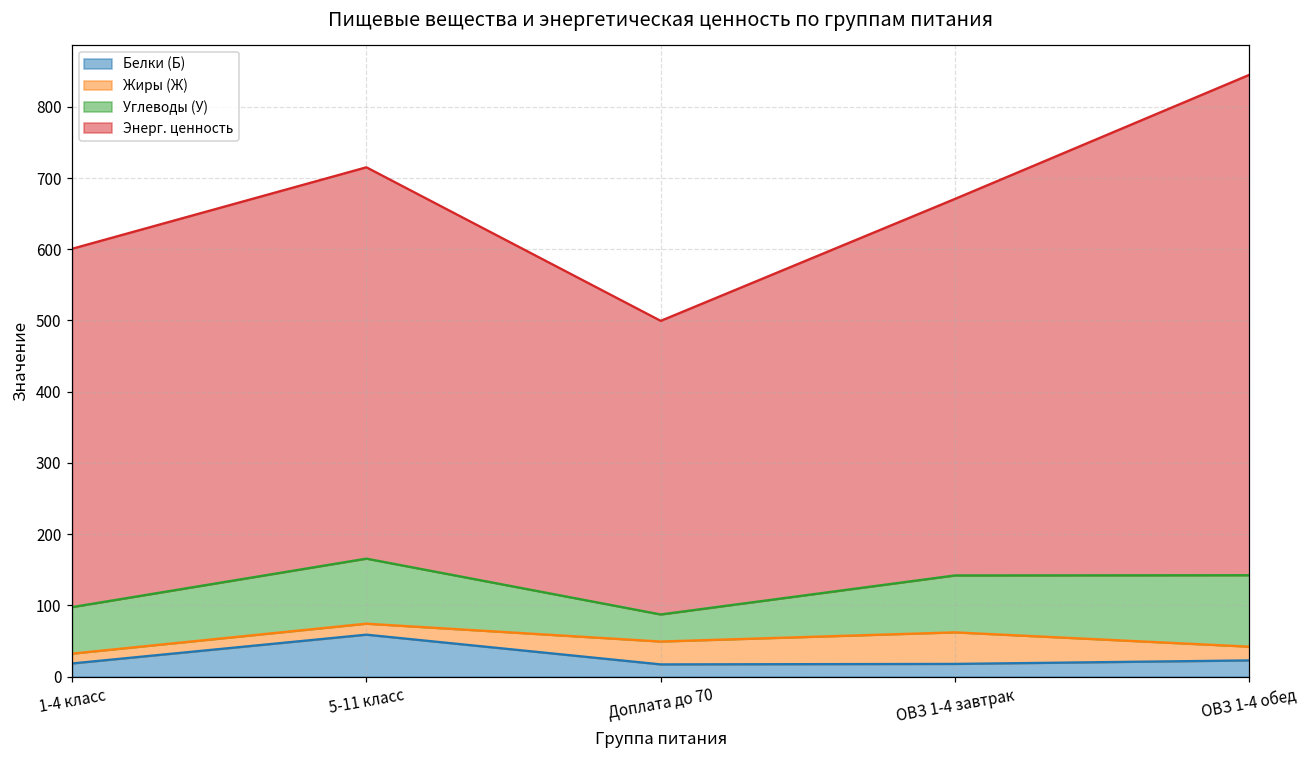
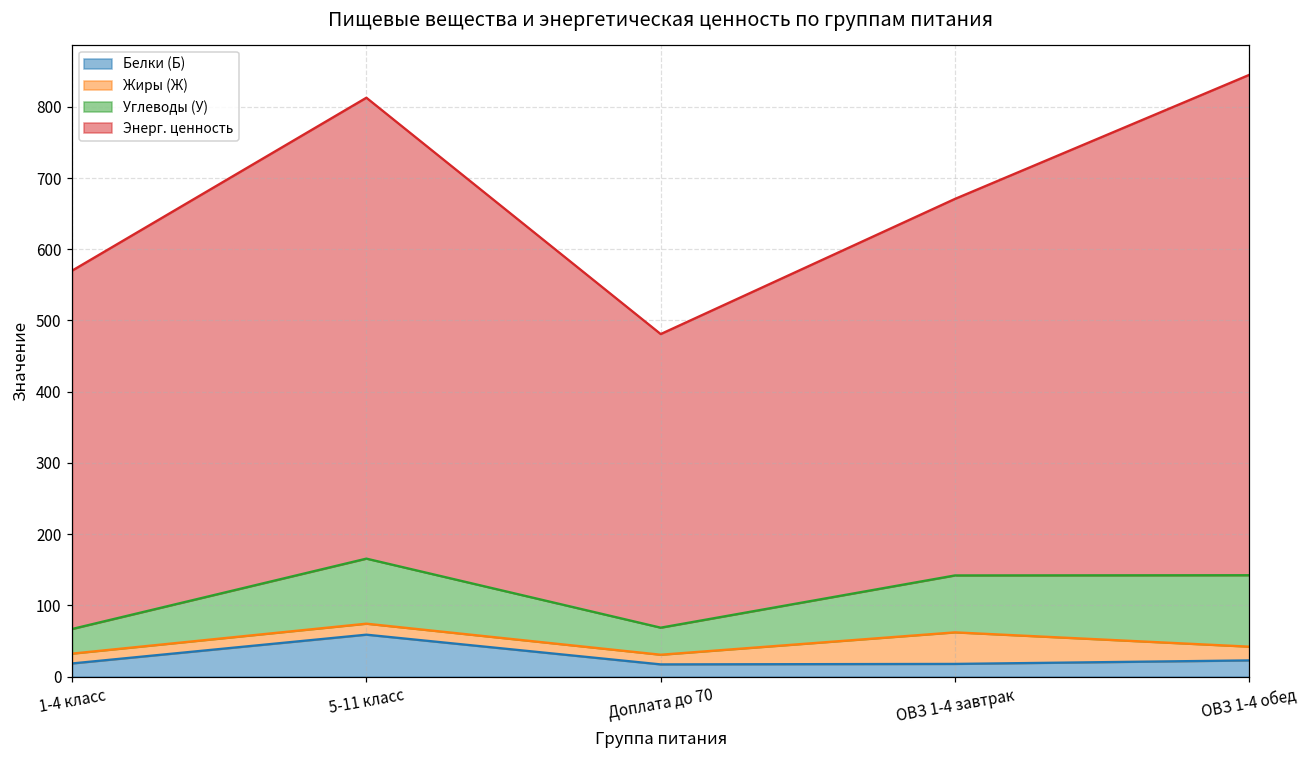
  {
    "Белки (Б)": {
      "1-4 класс": 20,
      "5-11 класс": 60,
      "Доплата до 70": 20,
      "ОВЗ 1-4 завтрак": 20,
      "ОВЗ 1-4 обед": 20
    },
    "Жиры (Ж)": {
      "1-4 класс": 10,
      "5-11 класс": 20,
-     "Доплата до 70": 30,
+     "Доплата до 70": 10,
      "ОВЗ 1-4 завтрак": 40,
      "ОВЗ 1-4 обед": 20
    },
    "Углеводы (У)": {
-     "1-4 класс": 70,
+     "1-4 класс": 30,
      "5-11 класс": 90,
      "Доплата до 70": 40,
      "ОВЗ 1-4 завтрак": 80,
      "ОВЗ 1-4 обед": 100
    },
    "Энерг. ценность": {
      "1-4 класс": 500,
-     "5-11 класс": 550,
+     "5-11 класс": 650,
      "Доплата до 70": 410,
      "ОВЗ 1-4 завтрак": 530,
      "ОВЗ 1-4 обед": 700
    }
  }
